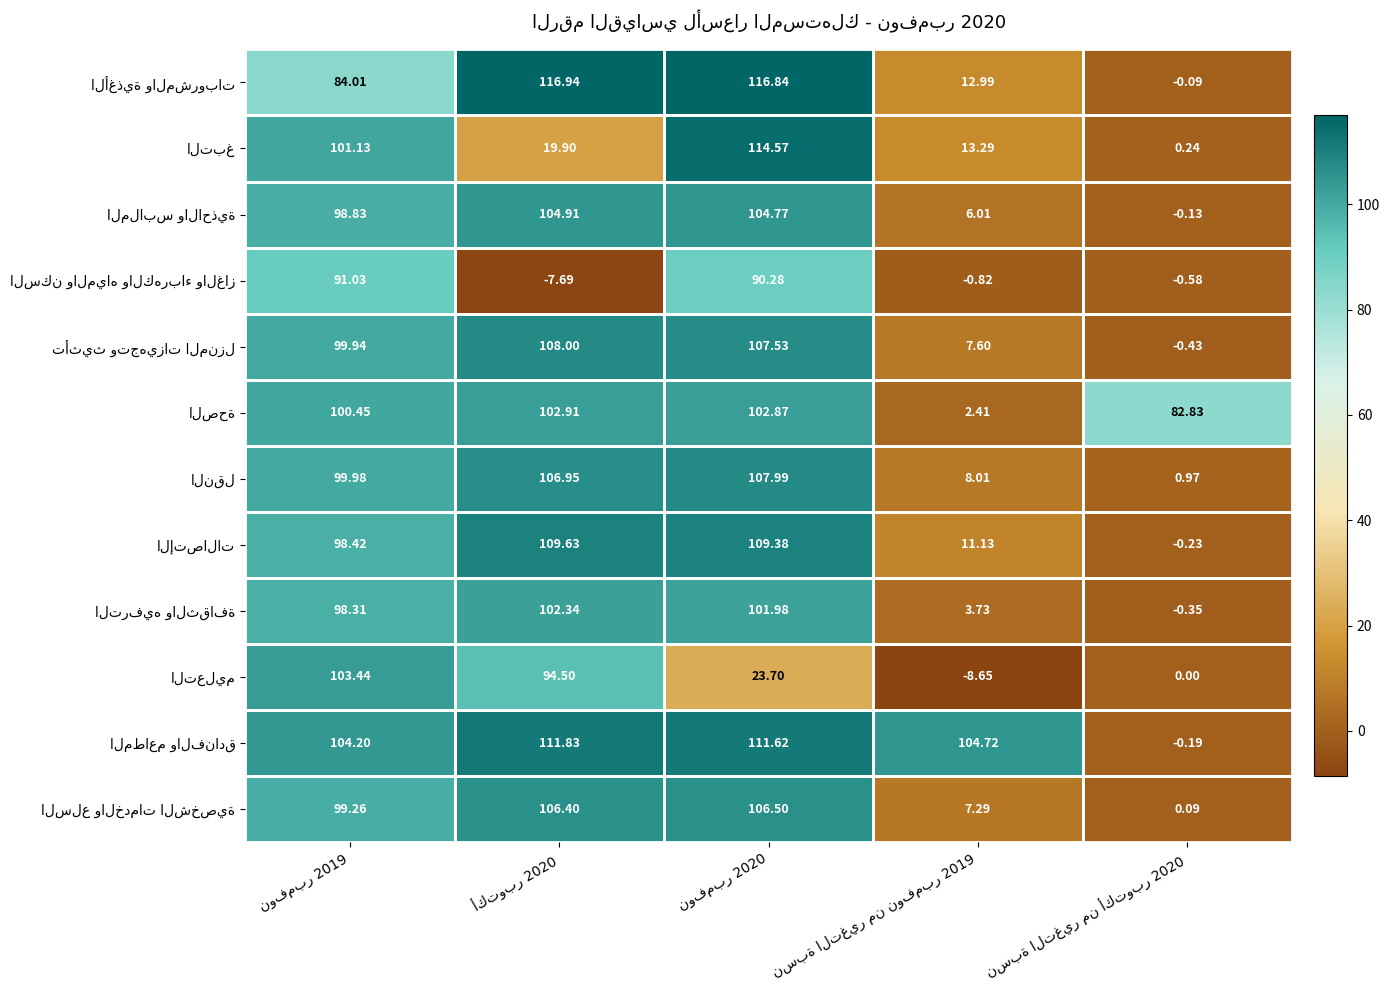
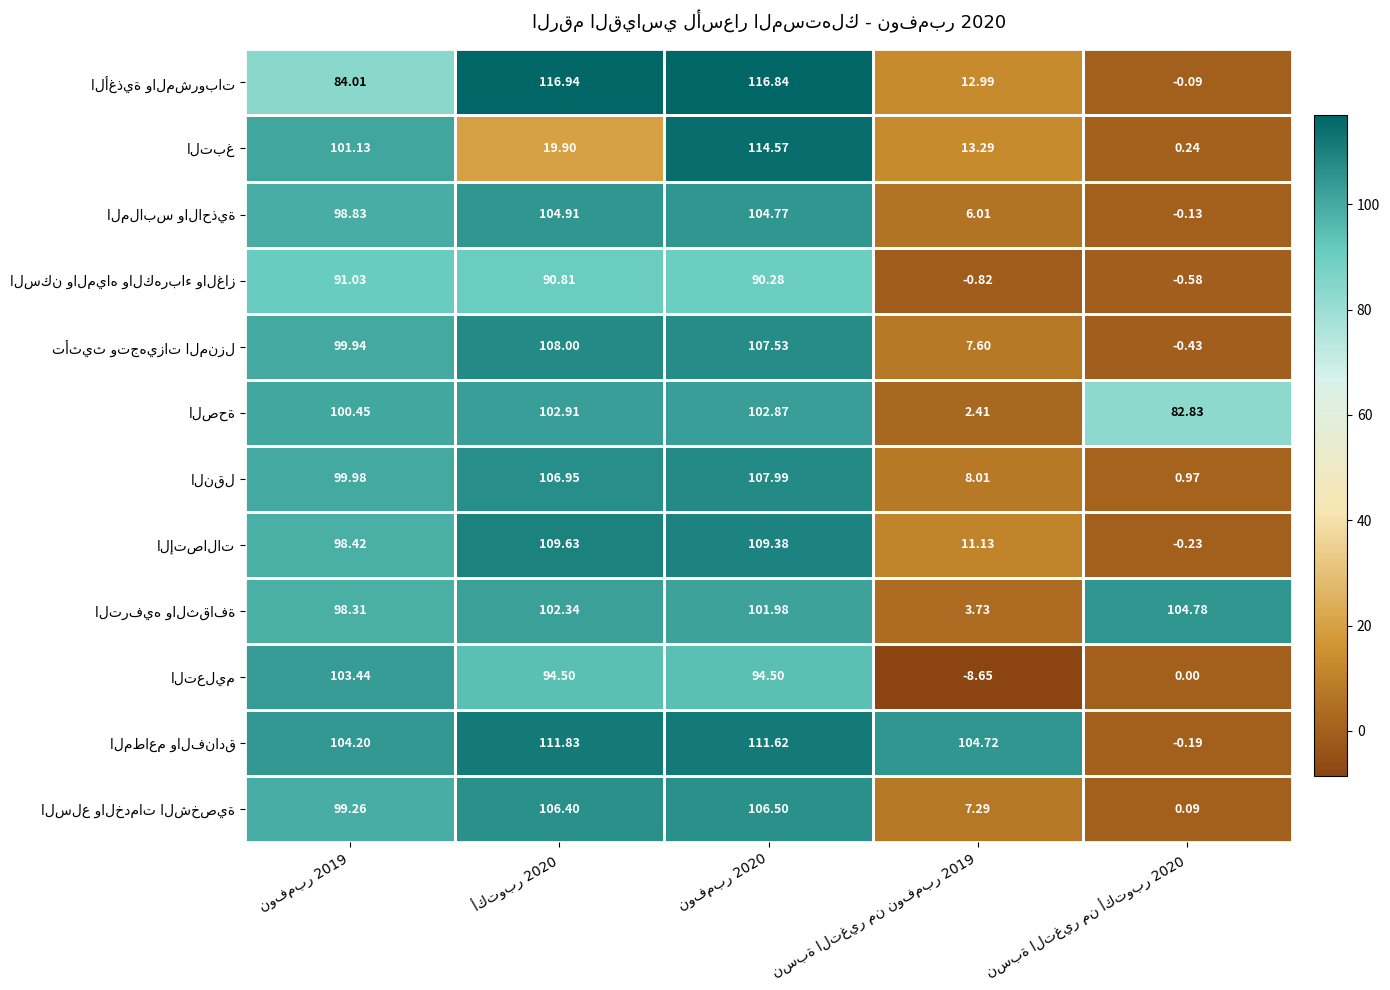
  {
    "الأغذية والمشروبات": {
      "نوفمبر 2019": 84.01,
      "أكتوبر 2020": 116.94,
      "نوفمبر 2020": 116.84,
      "نسبة التغير من نوفمبر 2019": 12.99,
      "نسبة التغير من أكتوبر 2020": -0.09
    },
    "التبغ": {
      "نوفمبر 2019": 101.13,
      "أكتوبر 2020": 19.90,
      "نوفمبر 2020": 114.57,
      "نسبة التغير من نوفمبر 2019": 13.29,
      "نسبة التغير من أكتوبر 2020": 0.24
    },
    "الملابس والاحذية": {
      "نوفمبر 2019": 98.83,
      "أكتوبر 2020": 104.91,
      "نوفمبر 2020": 104.77,
      "نسبة التغير من نوفمبر 2019": 6.01,
      "نسبة التغير من أكتوبر 2020": -0.13
    },
    "السكن والمياه والكهرباء والغاز": {
      "نوفمبر 2019": 91.03,
-     "أكتوبر 2020": -7.69,
+     "أكتوبر 2020": 90.81,
      "نوفمبر 2020": 90.28,
      "نسبة التغير من نوفمبر 2019": -0.82,
      "نسبة التغير من أكتوبر 2020": -0.58
    },
    "تأثيث وتجهيزات المنزل": {
      "نوفمبر 2019": 99.94,
      "أكتوبر 2020": 108.00,
      "نوفمبر 2020": 107.53,
      "نسبة التغير من نوفمبر 2019": 7.60,
      "نسبة التغير من أكتوبر 2020": -0.43
    },
    "الصحة": {
      "نوفمبر 2019": 100.45,
      "أكتوبر 2020": 102.91,
      "نوفمبر 2020": 102.87,
      "نسبة التغير من نوفمبر 2019": 2.41,
      "نسبة التغير من أكتوبر 2020": 82.83
    },
    "النقل": {
      "نوفمبر 2019": 99.98,
      "أكتوبر 2020": 106.95,
      "نوفمبر 2020": 107.99,
      "نسبة التغير من نوفمبر 2019": 8.01,
      "نسبة التغير من أكتوبر 2020": 0.97
    },
    "الإتصالات": {
      "نوفمبر 2019": 98.42,
      "أكتوبر 2020": 109.63,
      "نوفمبر 2020": 109.38,
      "نسبة التغير من نوفمبر 2019": 11.13,
      "نسبة التغير من أكتوبر 2020": -0.23
    },
    "الترفيه والثقافة": {
      "نوفمبر 2019": 98.31,
      "أكتوبر 2020": 102.34,
      "نوفمبر 2020": 101.98,
      "نسبة التغير من نوفمبر 2019": 3.73,
-     "نسبة التغير من أكتوبر 2020": -0.35
+     "نسبة التغير من أكتوبر 2020": 104.78
    },
    "التعليم": {
      "نوفمبر 2019": 103.44,
      "أكتوبر 2020": 94.50,
-     "نوفمبر 2020": 23.70,
+     "نوفمبر 2020": 94.50,
      "نسبة التغير من نوفمبر 2019": -8.65,
      "نسبة التغير من أكتوبر 2020": 0.00
    },
    "المطاعم والفنادق": {
      "نوفمبر 2019": 104.20,
      "أكتوبر 2020": 111.83,
      "نوفمبر 2020": 111.62,
      "نسبة التغير من نوفمبر 2019": 104.72,
      "نسبة التغير من أكتوبر 2020": -0.19
    },
    "السلع والخدمات الشخصية": {
      "نوفمبر 2019": 99.26,
      "أكتوبر 2020": 106.40,
      "نوفمبر 2020": 106.50,
      "نسبة التغير من نوفمبر 2019": 7.29,
      "نسبة التغير من أكتوبر 2020": 0.09
    }
  }
